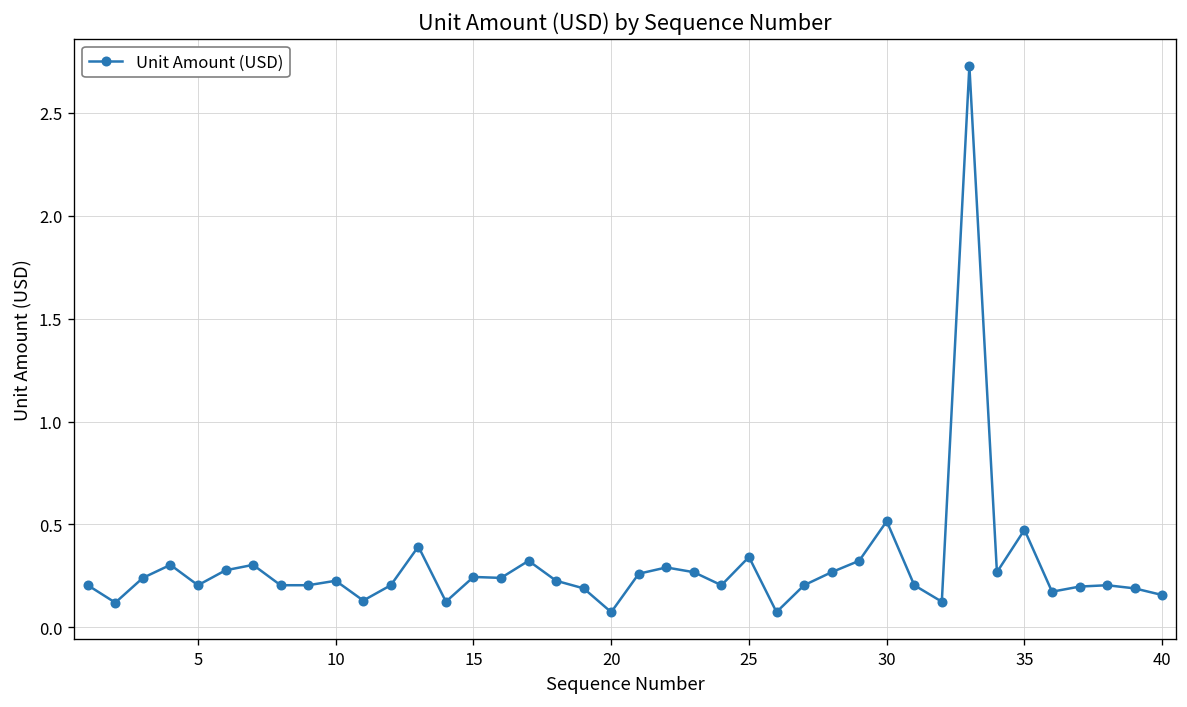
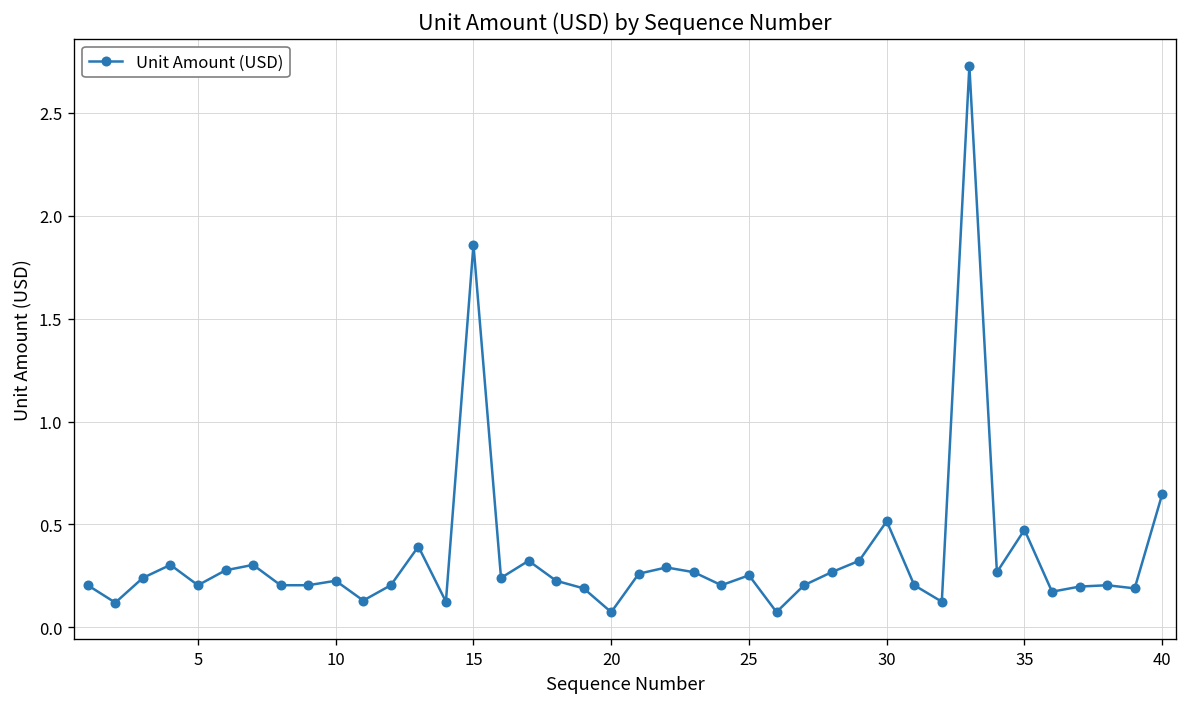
  {
    "5": 0.20,
    "10": 0.23,
-   "15": 0.25,
+   "15": 1.86,
    "20": 0.07,
-   "25": 0.34,
+   "25": 0.25,
    "30": 0.52,
    "35": 0.47,
-   "40": 0.16
+   "40": 0.65
  }
